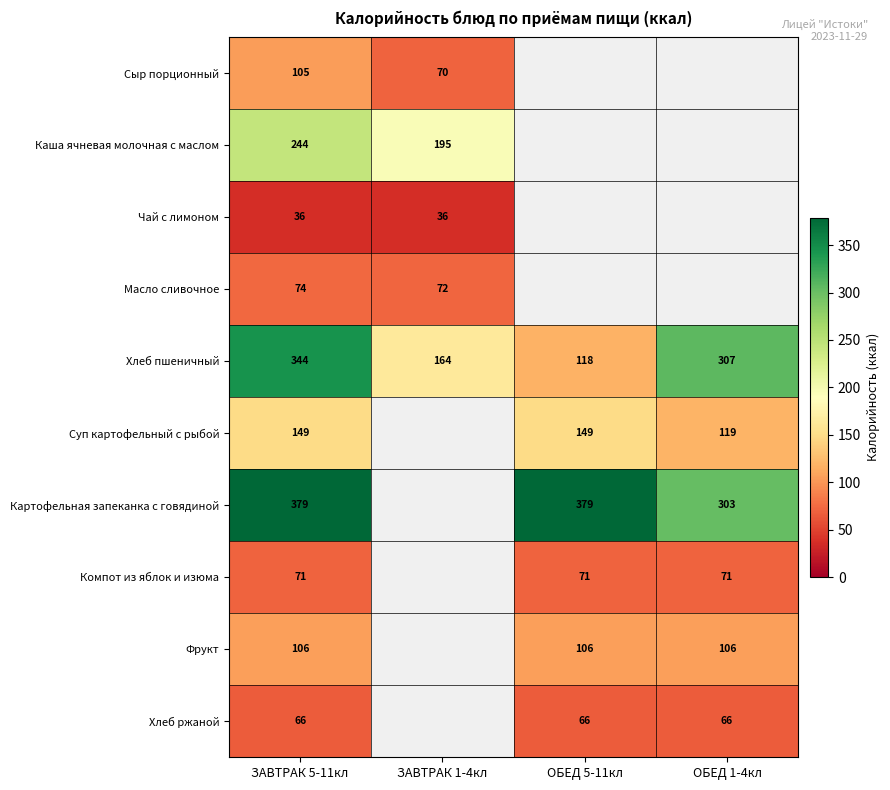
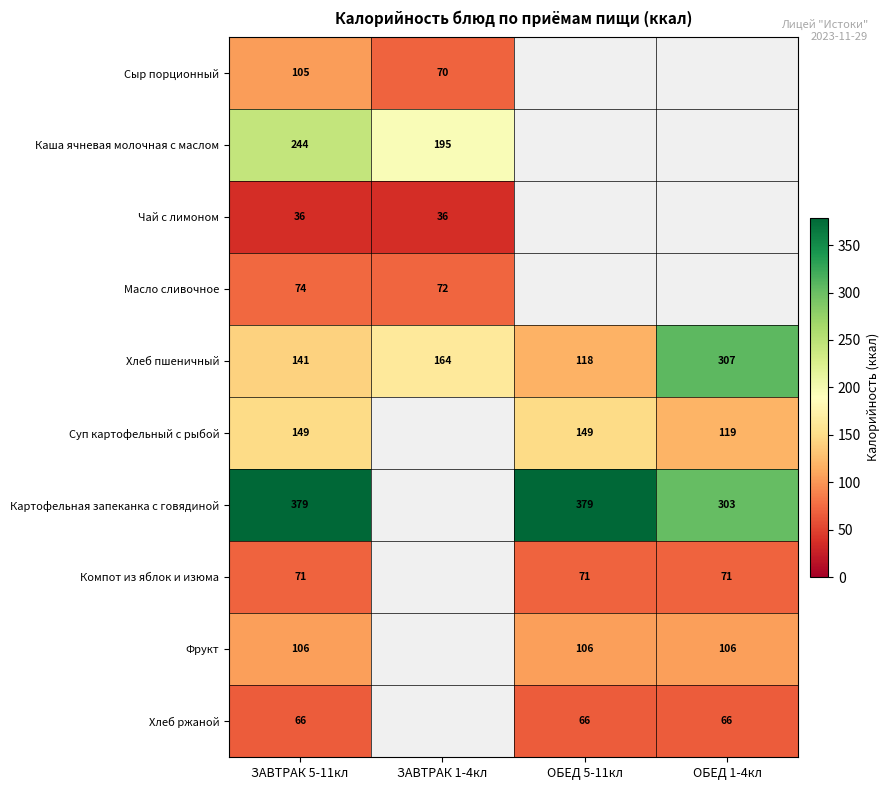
  {
    "Сыр порционный": {
      "ЗАВТРАК 5-11кл": 105,
      "ЗАВТРАК 1-4кл": 70
    },
    "Каша ячневая молочная с маслом": {
      "ЗАВТРАК 5-11кл": 244,
      "ЗАВТРАК 1-4кл": 195
    },
    "Чай с лимоном": {
      "ЗАВТРАК 5-11кл": 36,
      "ЗАВТРАК 1-4кл": 36
    },
    "Масло сливочное": {
      "ЗАВТРАК 5-11кл": 74,
      "ЗАВТРАК 1-4кл": 72
    },
    "Хлеб пшеничный": {
-     "ЗАВТРАК 5-11кл": 344,
+     "ЗАВТРАК 5-11кл": 141,
      "ЗАВТРАК 1-4кл": 164,
      "ОБЕД 5-11кл": 118,
      "ОБЕД 1-4кл": 307
    },
    "Суп картофельный с рыбой": {
      "ЗАВТРАК 5-11кл": 149,
      "ОБЕД 5-11кл": 149,
      "ОБЕД 1-4кл": 119
    },
    "Картофельная запеканка с говядиной": {
      "ЗАВТРАК 5-11кл": 379,
      "ОБЕД 5-11кл": 379,
      "ОБЕД 1-4кл": 303
    },
    "Компот из яблок и изюма": {
      "ЗАВТРАК 5-11кл": 71,
      "ОБЕД 5-11кл": 71,
      "ОБЕД 1-4кл": 71
    },
    "Фрукт": {
      "ЗАВТРАК 5-11кл": 106,
      "ОБЕД 5-11кл": 106,
      "ОБЕД 1-4кл": 106
    },
    "Хлеб ржаной": {
      "ЗАВТРАК 5-11кл": 66,
      "ОБЕД 5-11кл": 66,
      "ОБЕД 1-4кл": 66
    }
  }
